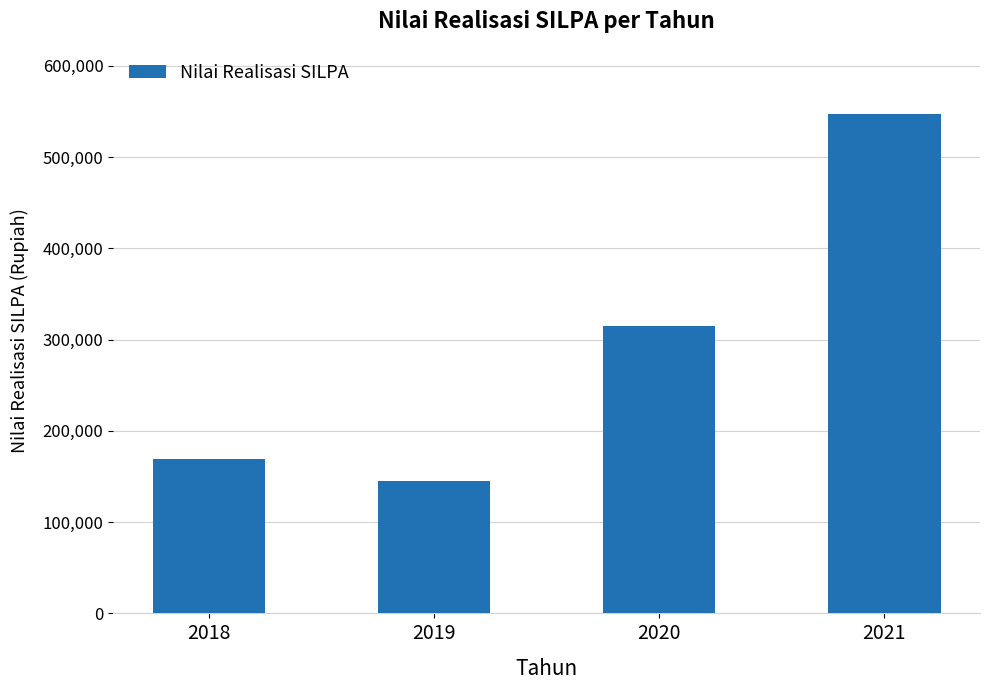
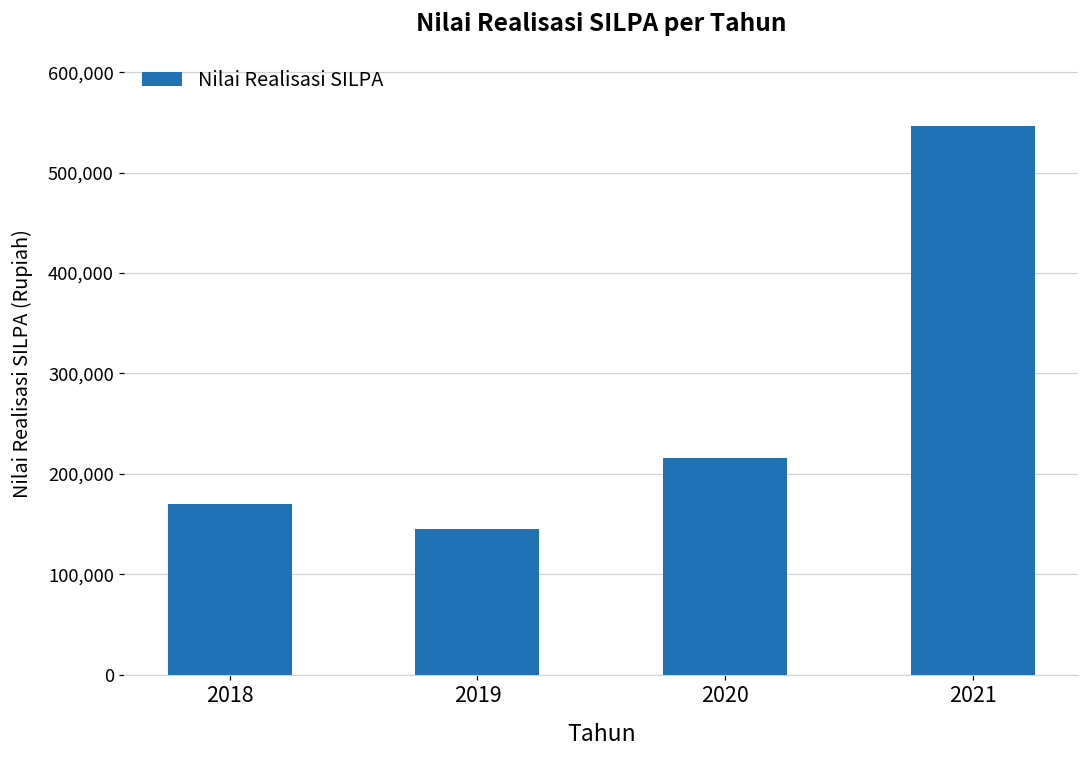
  {
    "2018": "170,000",
    "2019": "150,000",
-   "2020": "320,000",
+   "2020": "220,000",
    "2021": "550,000"
  }
